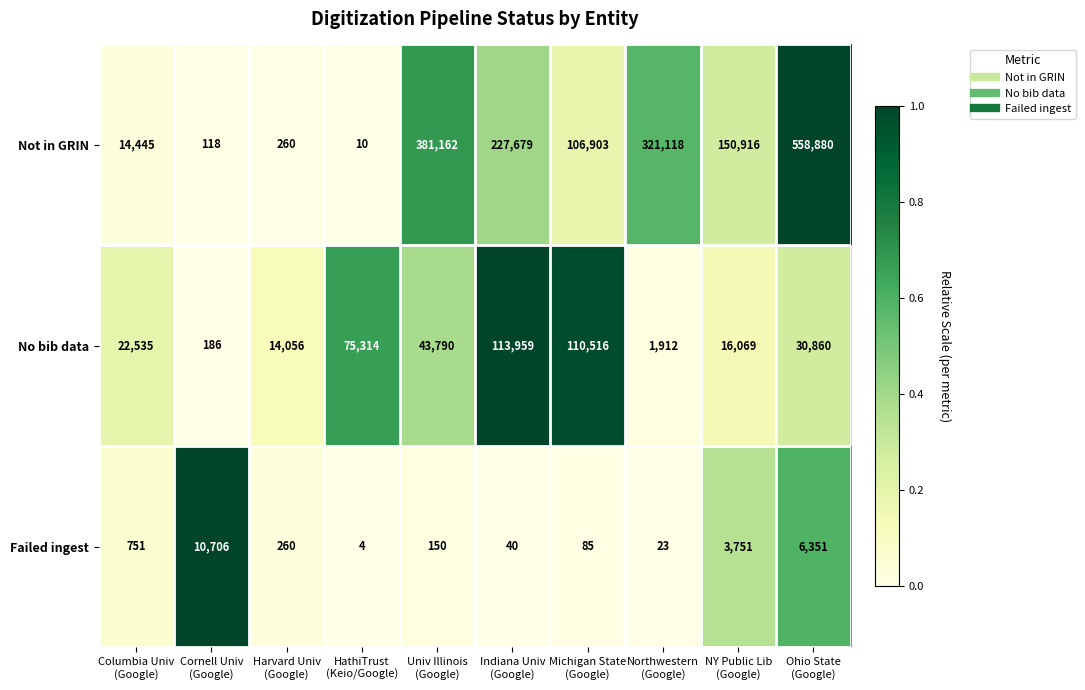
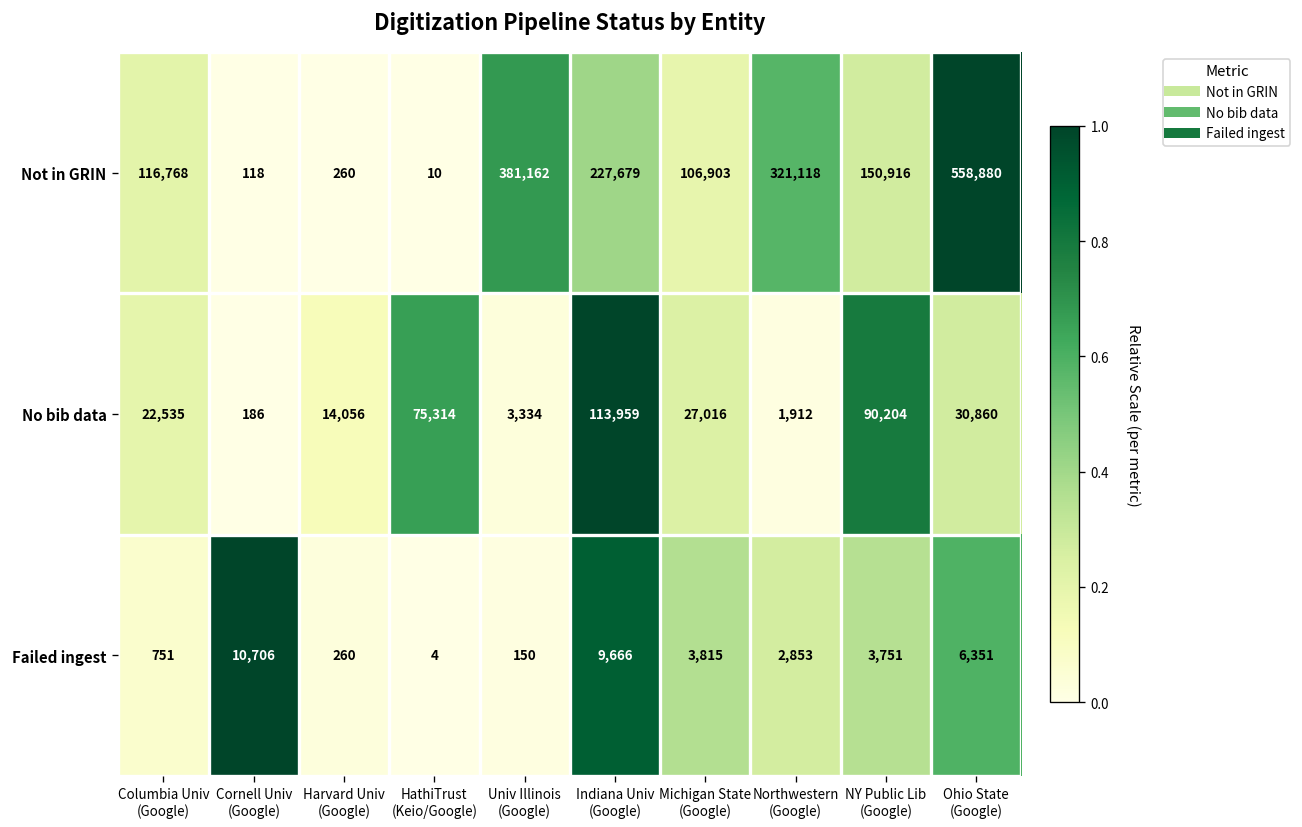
  {
    "Not in GRIN": {
-     "Columbia Univ (Google)": "14,445",
+     "Columbia Univ (Google)": "116,768",
      "Cornell Univ (Google)": "118",
      "Harvard Univ (Google)": "260",
      "HathiTrust (Keio/Google)": "10",
      "Univ Illinois (Google)": "381,162",
      "Indiana Univ (Google)": "227,679",
      "Michigan State (Google)": "106,903",
      "Northwestern (Google)": "321,118",
      "NY Public Lib (Google)": "150,916",
      "Ohio State (Google)": "558,880"
    },
    "No bib data": {
      "Columbia Univ (Google)": "22,535",
      "Cornell Univ (Google)": "186",
      "Harvard Univ (Google)": "14,056",
      "HathiTrust (Keio/Google)": "75,314",
-     "Univ Illinois (Google)": "43,790",
+     "Univ Illinois (Google)": "3,334",
      "Indiana Univ (Google)": "113,959",
-     "Michigan State (Google)": "110,516",
+     "Michigan State (Google)": "27,016",
      "Northwestern (Google)": "1,912",
-     "NY Public Lib (Google)": "16,069",
+     "NY Public Lib (Google)": "90,204",
      "Ohio State (Google)": "30,860"
    },
    "Failed ingest": {
      "Columbia Univ (Google)": "751",
      "Cornell Univ (Google)": "10,706",
      "Harvard Univ (Google)": "260",
      "HathiTrust (Keio/Google)": "4",
      "Univ Illinois (Google)": "150",
-     "Indiana Univ (Google)": "40",
-     "Michigan State (Google)": "85",
-     "Northwestern (Google)": "23",
+     "Indiana Univ (Google)": "9,666",
+     "Michigan State (Google)": "3,815",
+     "Northwestern (Google)": "2,853",
      "NY Public Lib (Google)": "3,751",
      "Ohio State (Google)": "6,351"
    }
  }
